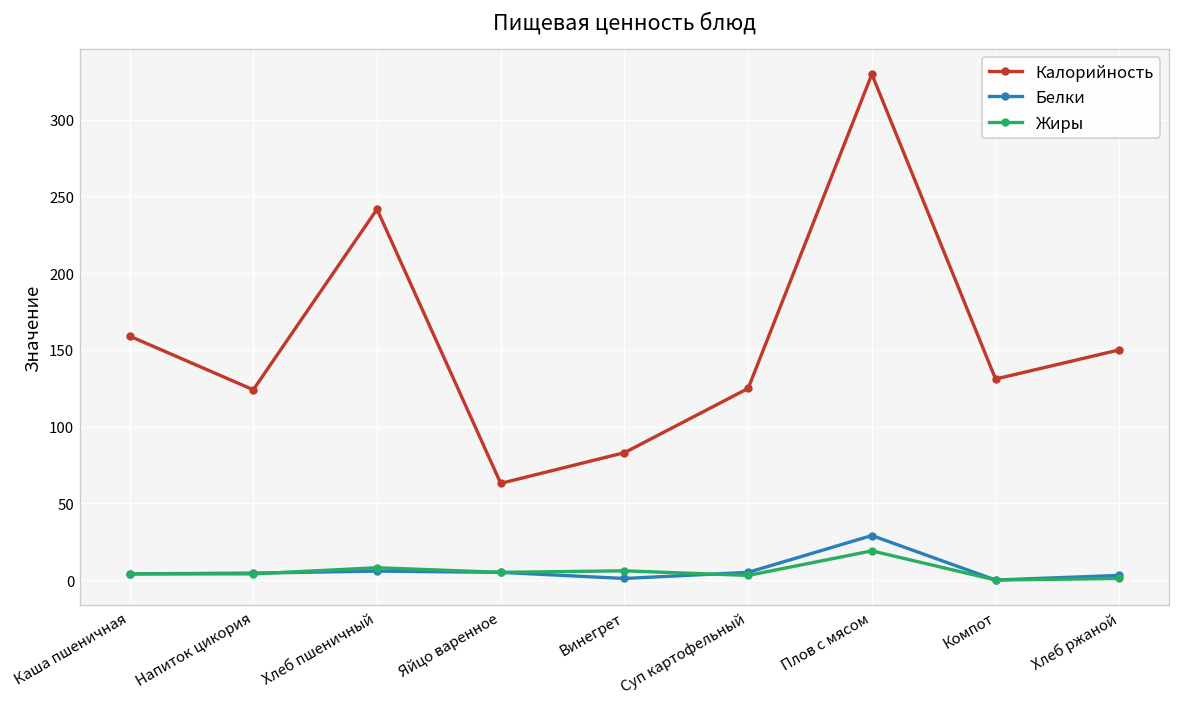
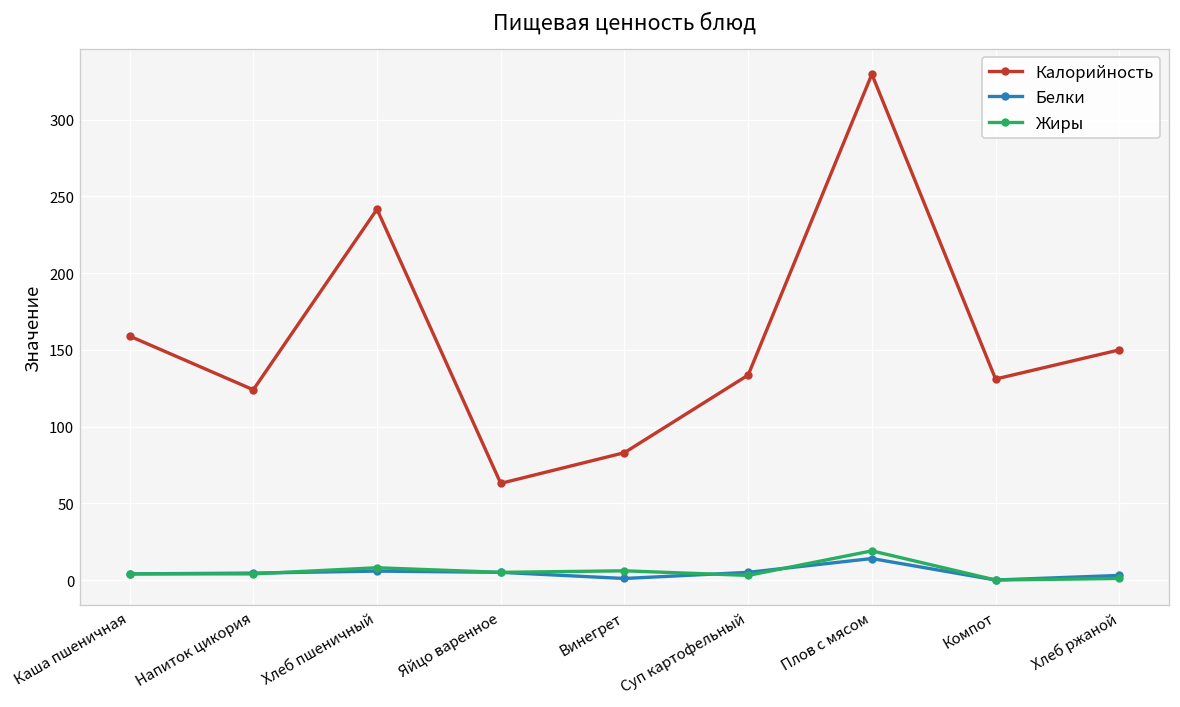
  {
    "Калорийность": {
      "Каша пшеничная": 159,
      "Напиток цикория": 124,
      "Хлеб пшеничный": 242,
      "Яйцо варенное": 63,
      "Винегрет": 83,
-     "Суп картофельный": 125,
+     "Суп картофельный": 134,
      "Плов с мясом": 330,
      "Компот": 131,
      "Хлеб ржаной": 150
    },
    "Белки": {
      "Хлеб пшеничный": 6,
      "Винегрет": 1,
-     "Плов с мясом": 29,
+     "Плов с мясом": 14,
      "Хлеб ржаной": 3
    },
    "Жиры": {
      "Хлеб пшеничный": 8,
      "Винегрет": 6,
      "Плов с мясом": 19,
      "Хлеб ржаной": 1
    }
  }
